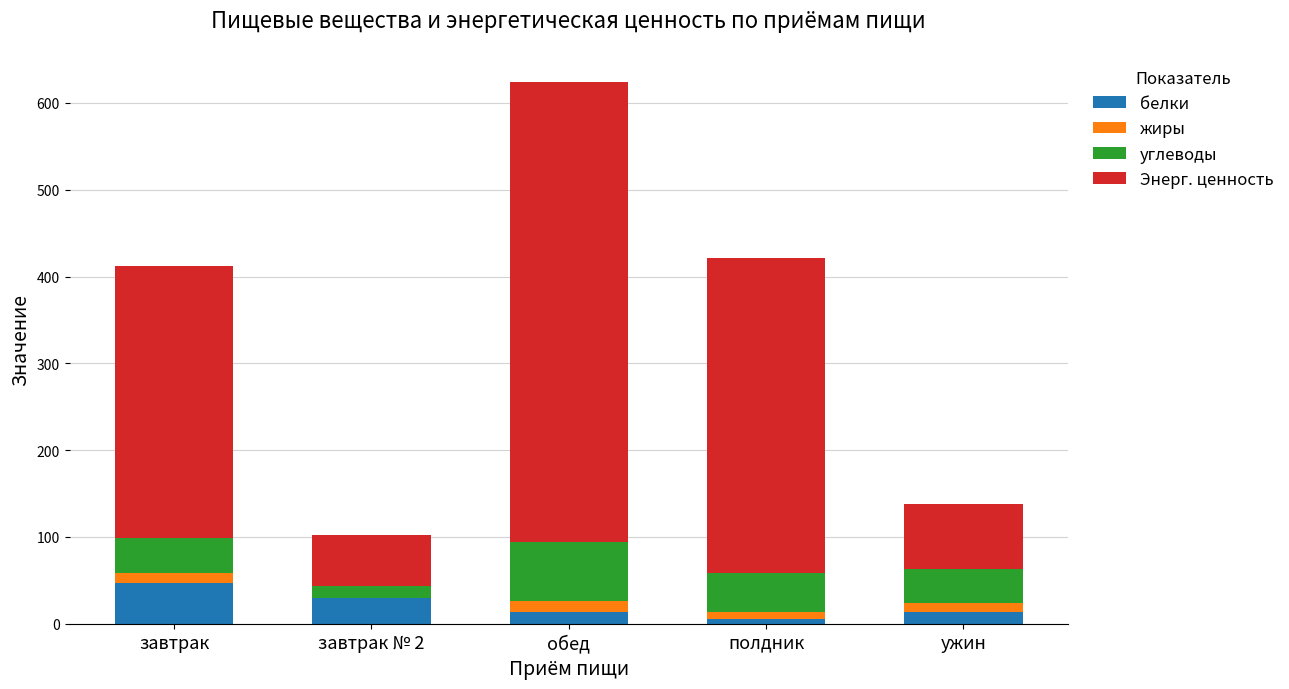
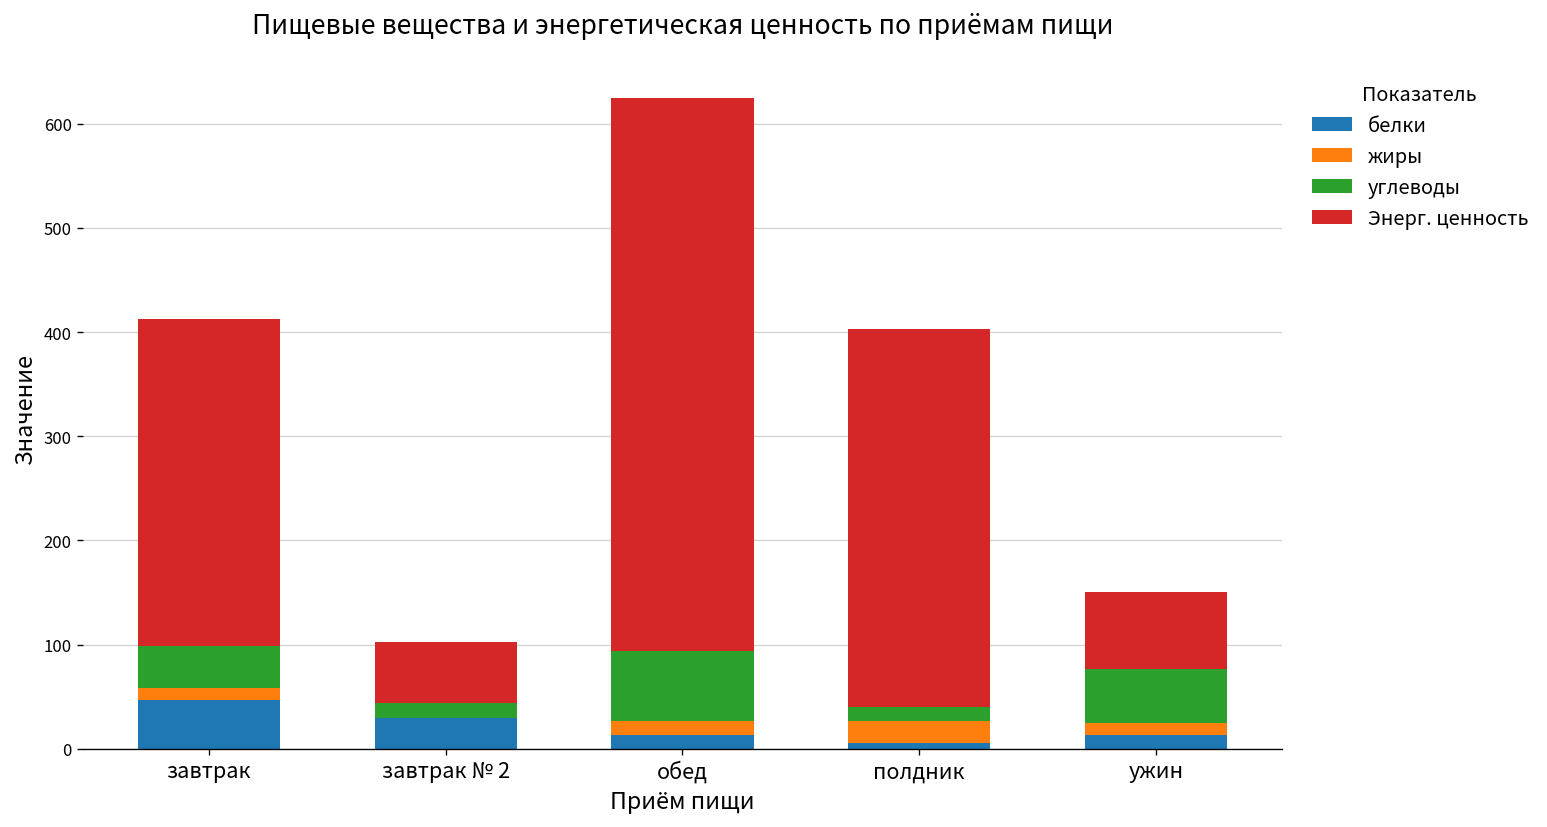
  {
    "белки": {
      "завтрак": 50,
      "завтрак № 2": 30,
      "обед": 10,
      "полдник": 10,
      "ужин": 10
    },
    "жиры": {
      "завтрак": 10,
      "завтрак № 2": 0,
      "обед": 10,
-     "полдник": 10,
+     "полдник": 20,
      "ужин": 10
    },
    "углеводы": {
      "завтрак": 40,
      "завтрак № 2": 10,
      "обед": 70,
-     "полдник": 40,
-     "ужин": 40
+     "полдник": 10,
+     "ужин": 50
    },
    "Энерг. ценность": {
      "завтрак": 310,
      "завтрак № 2": 60,
      "обед": 530,
      "полдник": 360,
      "ужин": 70
    }
  }
